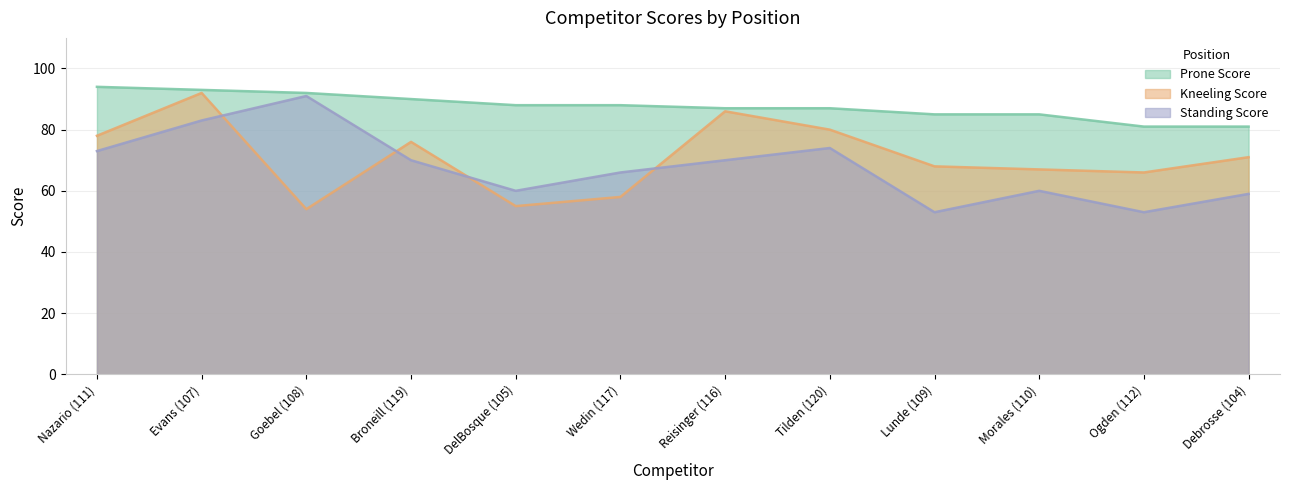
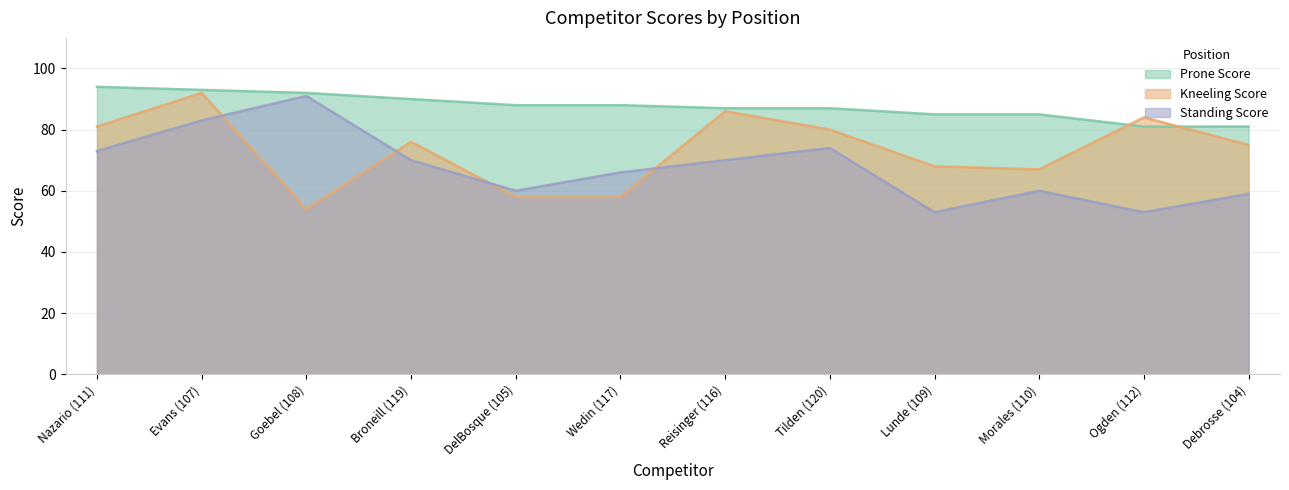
  {
    "Kneeling Score": {
-     "Nazario (111)": 78,
+     "Nazario (111)": 81,
      "Evans (107)": 92,
      "Goebel (108)": 54,
      "Broneill (119)": 76,
-     "DelBosque (105)": 55,
+     "DelBosque (105)": 58,
      "Wedin (117)": 58,
      "Reisinger (116)": 86,
      "Tilden (120)": 80,
      "Lunde (109)": 68,
      "Morales (110)": 67,
-     "Ogden (112)": 66,
-     "Debrosse (104)": 71
+     "Ogden (112)": 84,
+     "Debrosse (104)": 75
    }
  }
